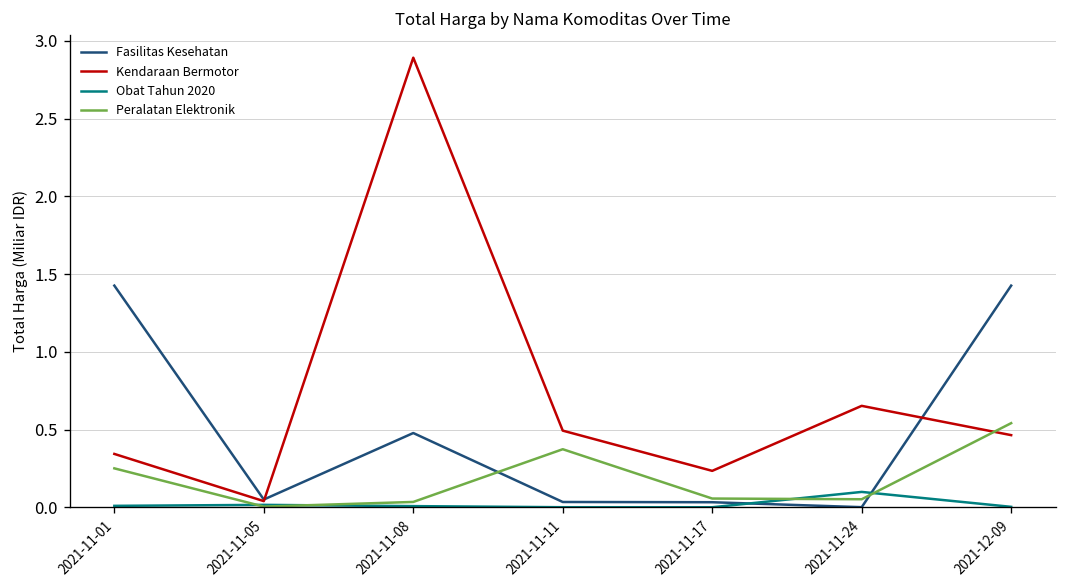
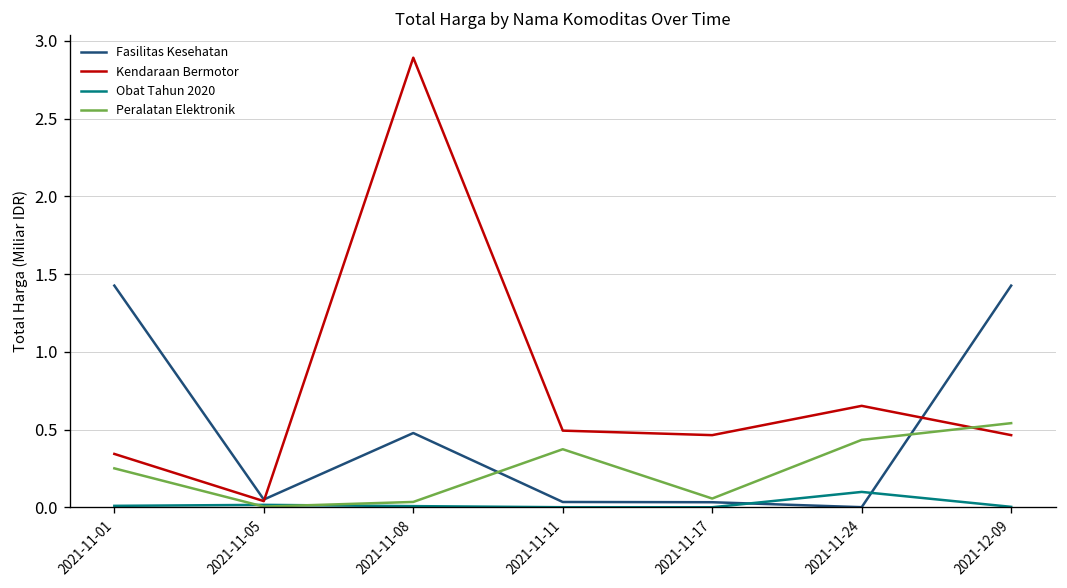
  {
    "Kendaraan Bermotor": {
      "2021-11-01": 0.34,
      "2021-11-08": 2.89,
      "2021-11-11": 0.49,
-     "2021-11-17": 0.23,
+     "2021-11-17": 0.46,
      "2021-11-24": 0.65,
      "2021-12-09": 0.46
    },
    "Peralatan Elektronik": {
      "2021-11-01": 0.25,
      "2021-11-08": 0.03,
      "2021-11-11": 0.37,
      "2021-11-17": 0.06,
-     "2021-11-24": 0.05,
+     "2021-11-24": 0.43,
      "2021-12-09": 0.54
    }
  }
